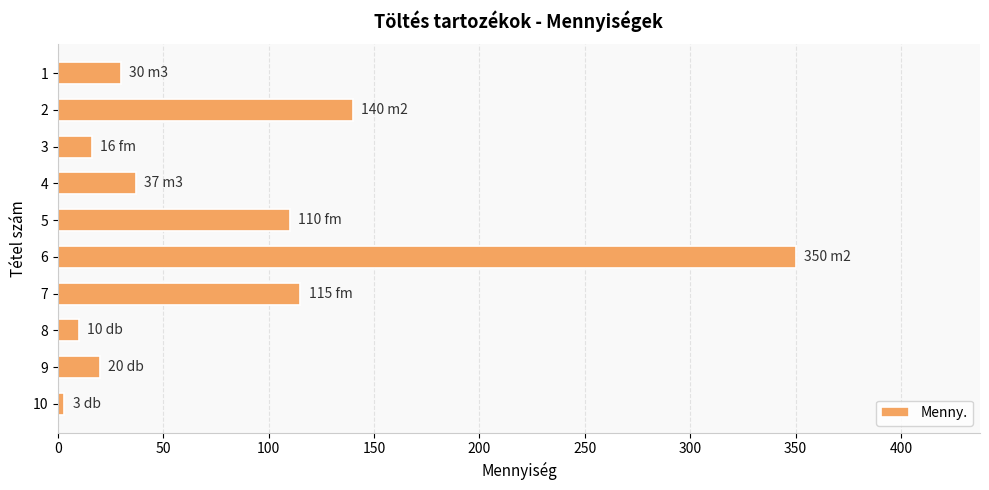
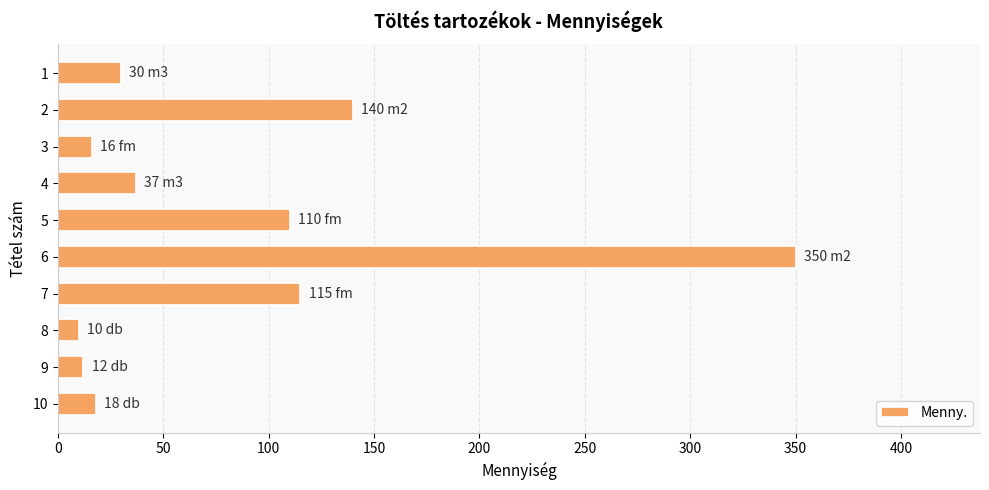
  {
    "1": 30,
    "2": 140,
    "3": 16,
    "4": 37,
    "5": 110,
    "6": 350,
    "7": 115,
    "8": 10,
-   "9": 20,
-   "10": 3
+   "9": 12,
+   "10": 18
  }
